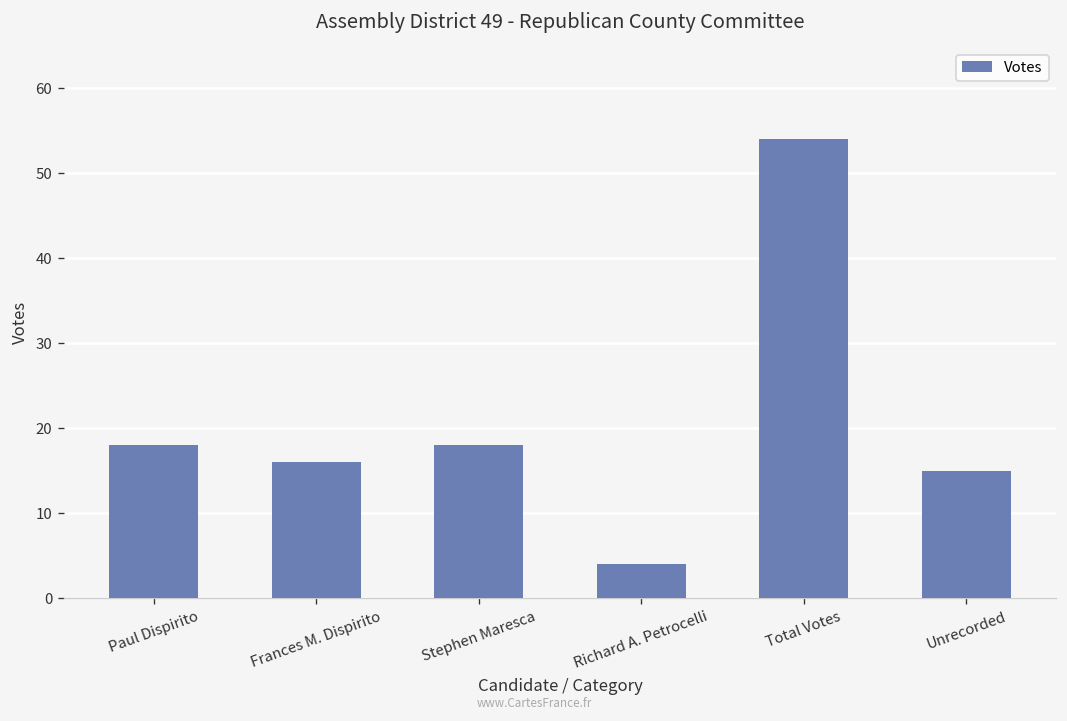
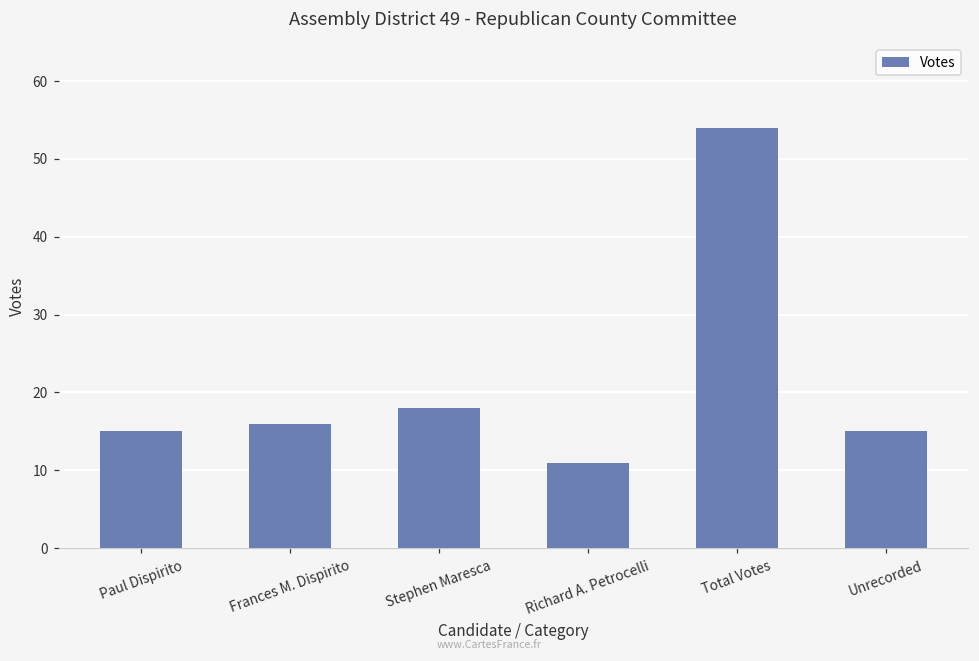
  {
-   "Paul Dispirito": 18,
+   "Paul Dispirito": 15,
    "Frances M. Dispirito": 16,
    "Stephen Maresca": 18,
-   "Richard A. Petrocelli": 4,
+   "Richard A. Petrocelli": 11,
    "Total Votes": 54,
    "Unrecorded": 15
  }
